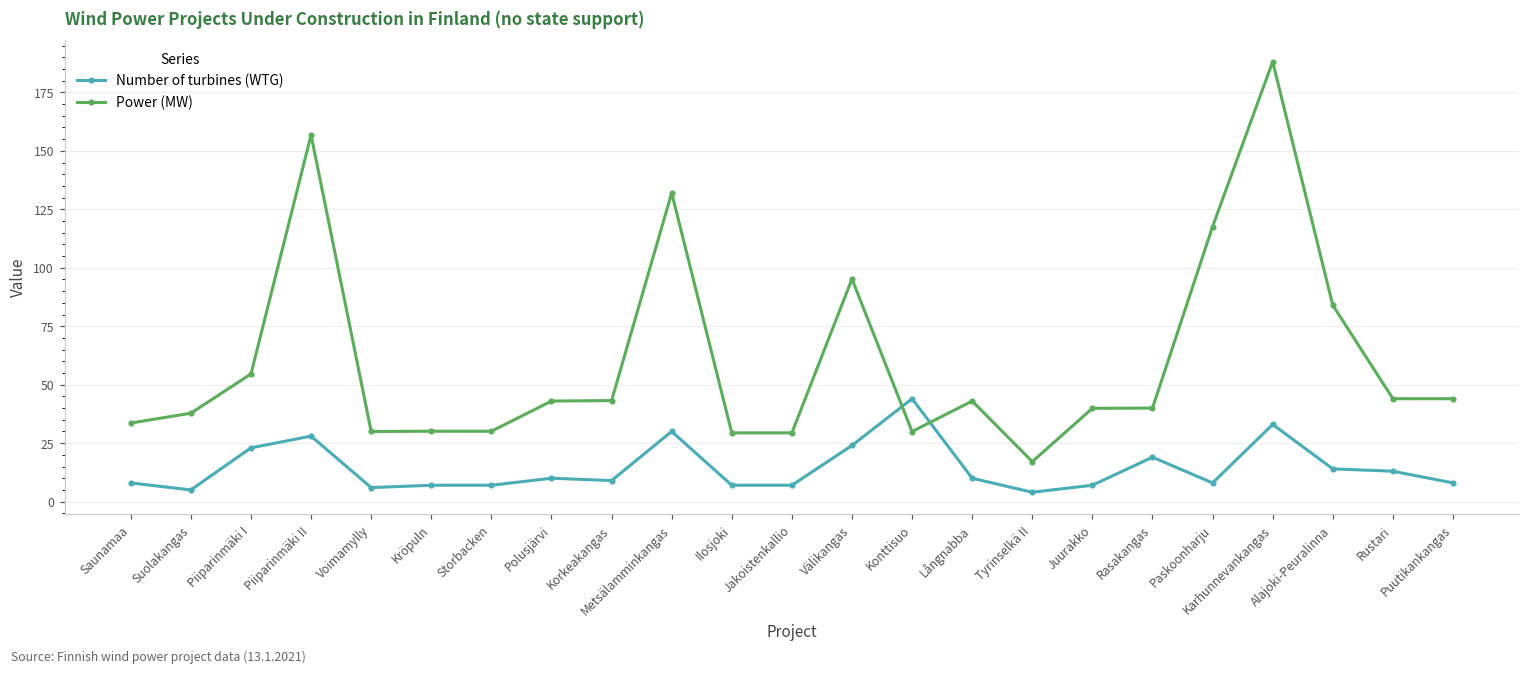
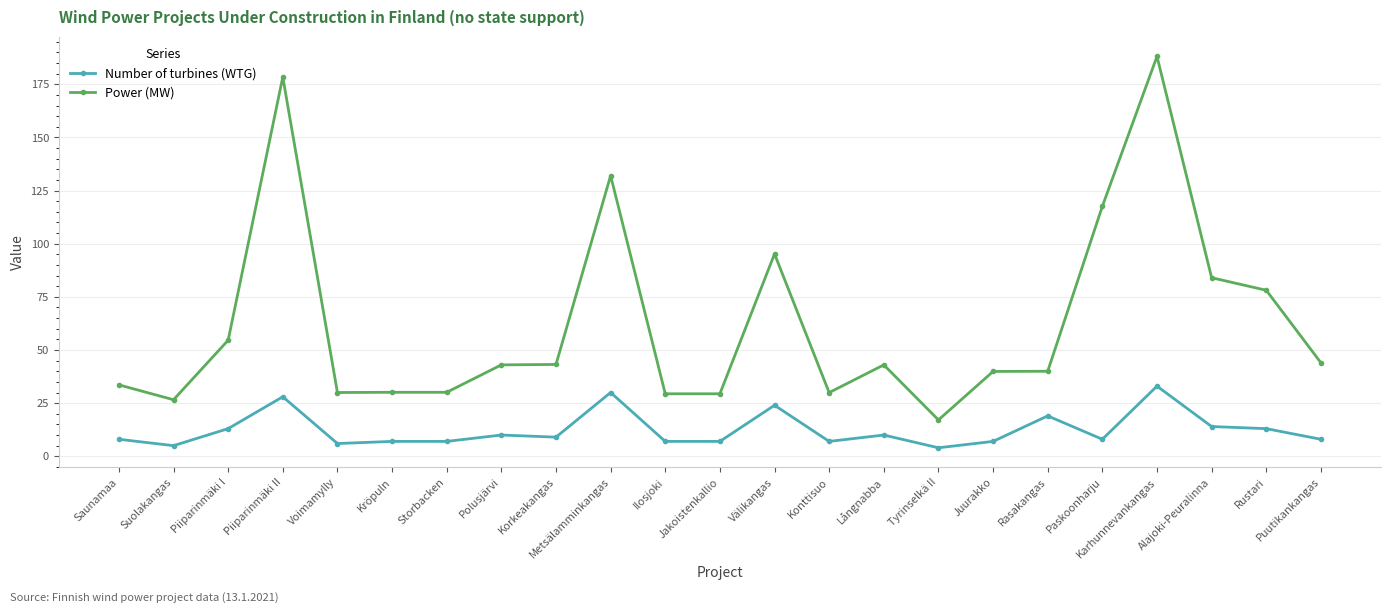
  {
    "Number of turbines (WTG)": {
      "Saunamaa": 8,
      "Suolakangas": 5,
-     "Piiparinmäki I": 23,
+     "Piiparinmäki I": 13,
      "Piiparinmäki II": 28,
      "Voimamylly": 6,
      "Kröpuln": 7,
      "Storbacken": 7,
      "Polusjärvi": 10,
      "Korkeakangas": 9,
      "Metsälamminkangas": 30,
      "Ilosjoki": 7,
      "Jakoistenkallio": 7,
      "Välikangas": 24,
-     "Konttisuo": 44,
+     "Konttisuo": 7,
      "Långnabba": 10,
      "Tyrinselkä II": 4,
      "Juurakko": 7,
      "Rasakangas": 19,
      "Paskoonharju": 8,
      "Karhunnevankangas": 33,
      "Alajoki-Peuralinna": 14,
      "Rustari": 13,
      "Puutikankangas": 8
    },
    "Power (MW)": {
      "Saunamaa": 34,
-     "Suolakangas": 38,
+     "Suolakangas": 27,
      "Piiparinmäki I": 55,
-     "Piiparinmäki II": 157,
+     "Piiparinmäki II": 178,
      "Voimamylly": 30,
      "Kröpuln": 30,
      "Storbacken": 30,
      "Polusjärvi": 43,
      "Korkeakangas": 43,
      "Metsälamminkangas": 132,
      "Ilosjoki": 29,
      "Jakoistenkallio": 29,
      "Välikangas": 95,
      "Konttisuo": 30,
      "Långnabba": 43,
      "Tyrinselkä II": 17,
      "Juurakko": 40,
      "Rasakangas": 40,
      "Paskoonharju": 118,
      "Karhunnevankangas": 188,
      "Alajoki-Peuralinna": 84,
-     "Rustari": 44,
+     "Rustari": 78,
      "Puutikankangas": 44
    }
  }
